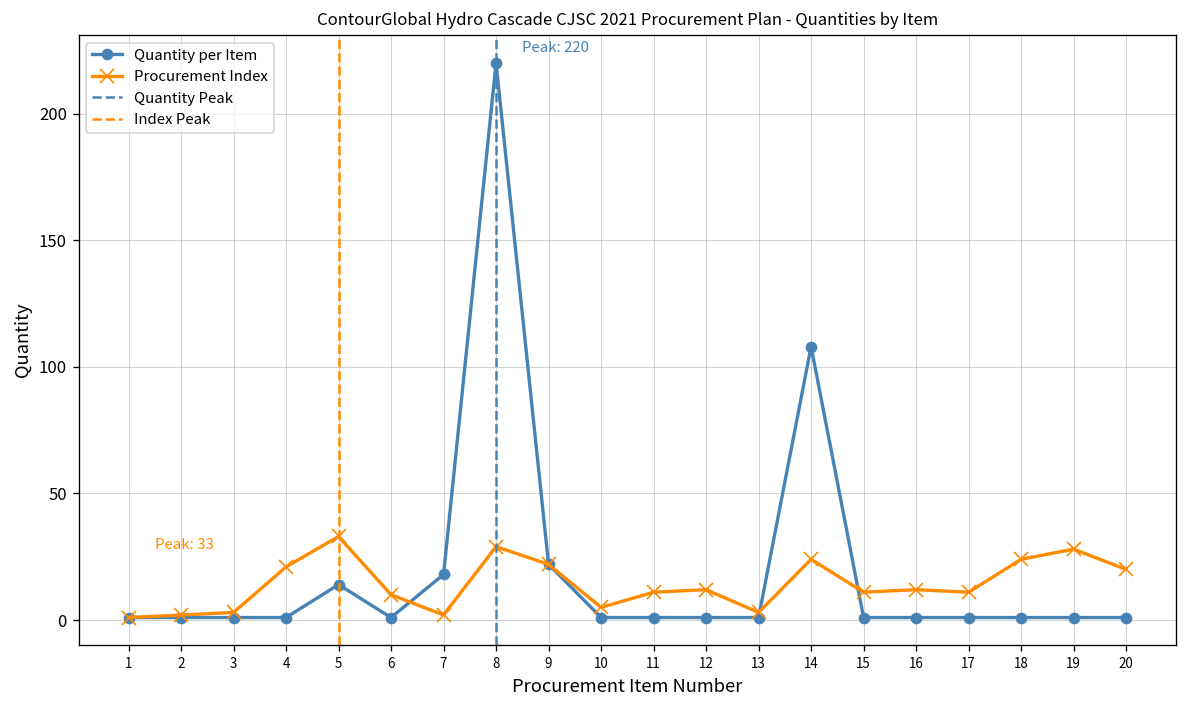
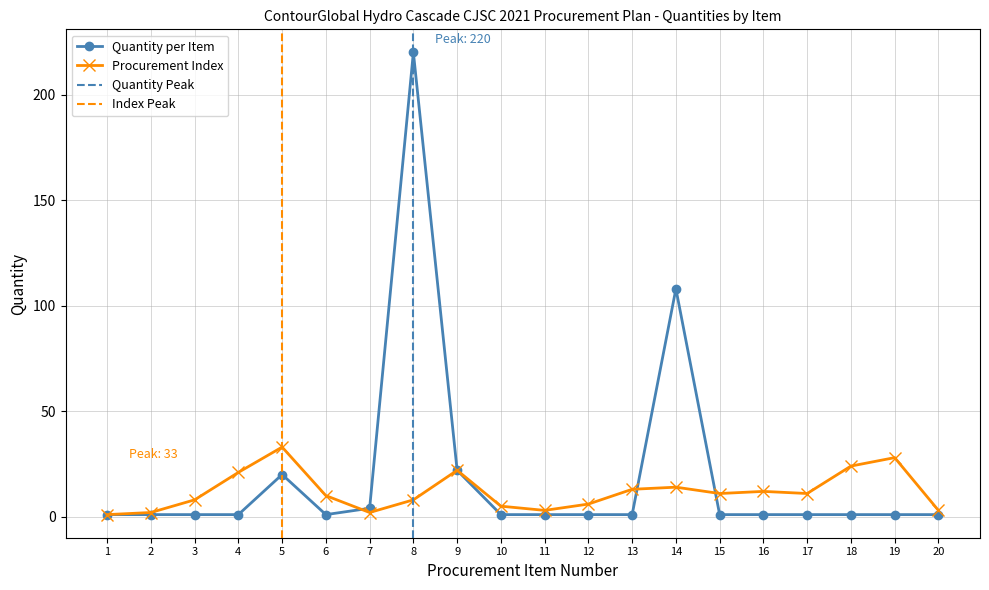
  {
    "Quantity per Item": {
      "3": 1,
      "4": 1,
-     "5": 14,
+     "5": 20,
      "6": 1,
-     "7": 18,
+     "7": 4,
      "10": 1,
      "11": 1,
      "12": 1,
      "13": 1,
      "14": 108,
      "15": 1,
      "16": 1,
      "17": 1,
      "18": 1,
      "19": 1,
      "20": 1
    },
    "Procurement Index": {
-     "3": 3,
+     "3": 8,
      "4": 21,
      "5": 33,
      "6": 10,
      "7": 2,
-     "8": 29,
+     "8": 8,
      "10": 5,
-     "11": 11,
-     "12": 12,
-     "13": 3,
-     "14": 24,
+     "11": 3,
+     "12": 6,
+     "13": 13,
+     "14": 14,
      "15": 11,
      "16": 12,
      "17": 11,
      "18": 24,
      "19": 28,
-     "20": 20
+     "20": 3
    }
  }
